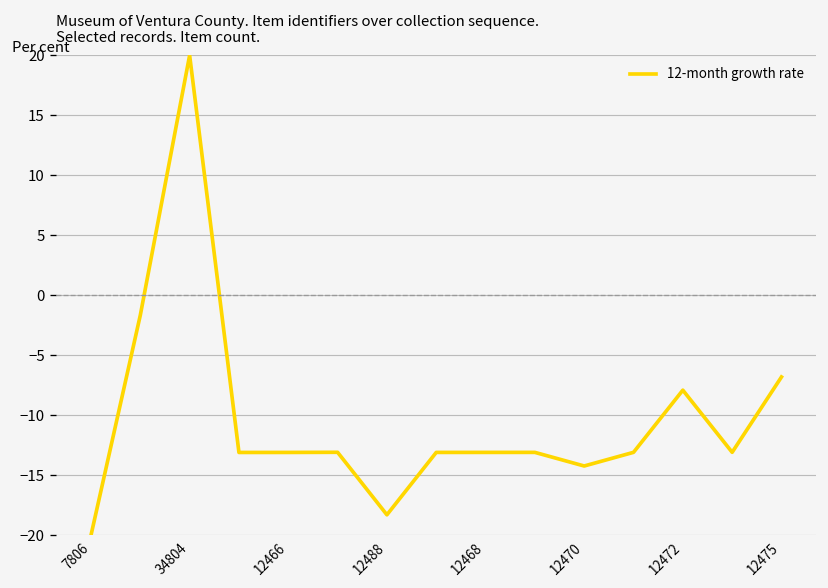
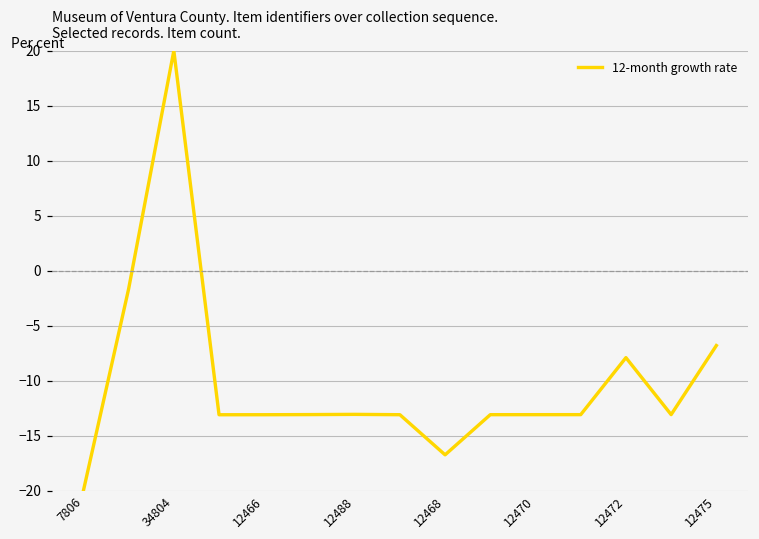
  {
    "7806": -20,
    "34804": 20,
    "12466": -13,
-   "12488": -18,
-   "12468": -13,
-   "12470": -14,
+   "12488": -13,
+   "12468": -17,
+   "12470": -13,
    "12472": -8,
    "12475": -7
  }
